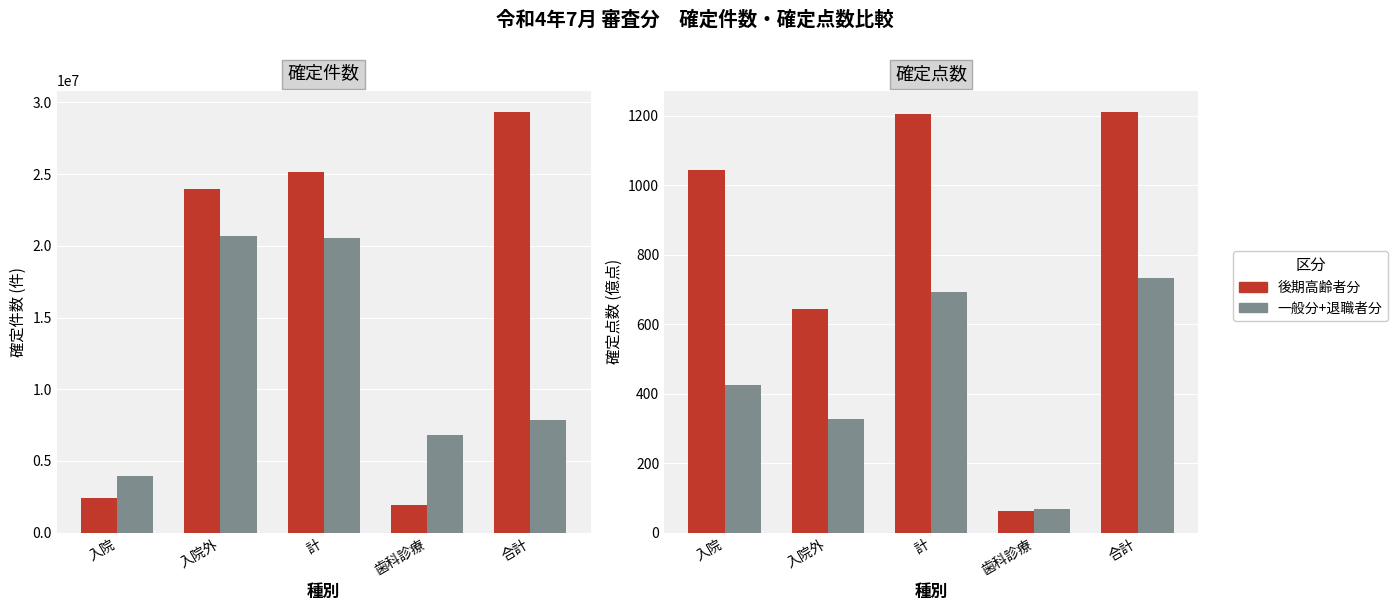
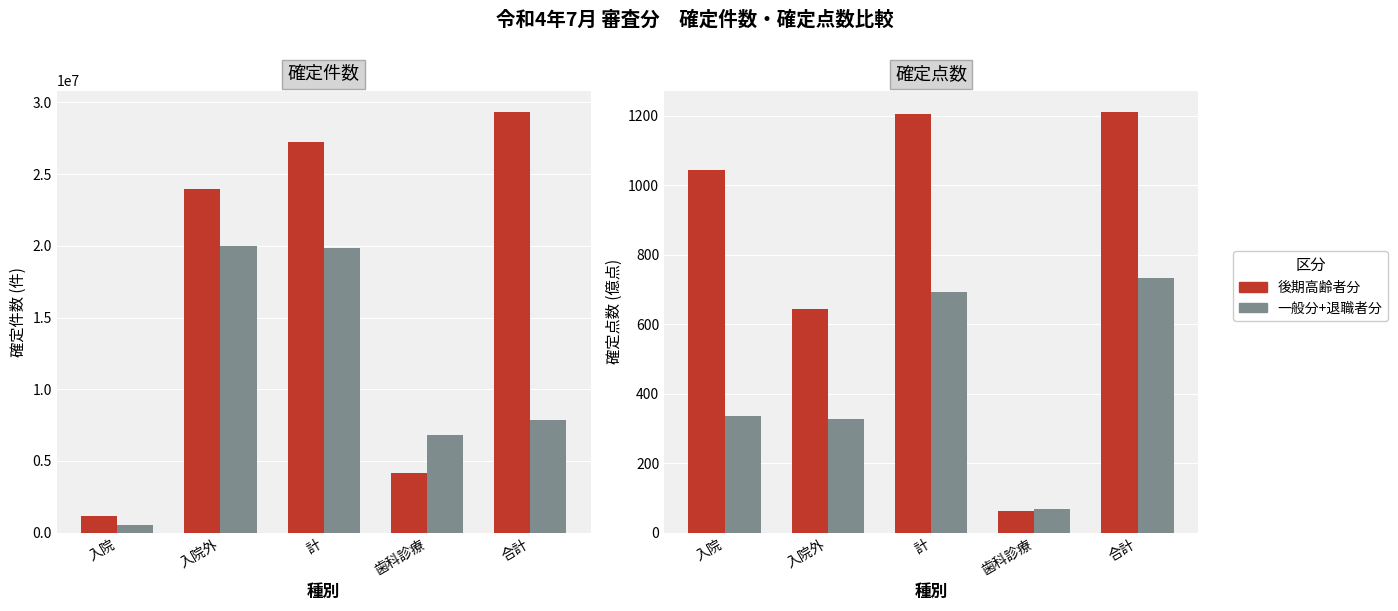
  {
    "確定件数": {
      "後期高齢者分": {
-       "入院": 2400000,
+       "入院": 1200000,
        "入院外": 24000000,
-       "計": 25200000,
-       "歯科診療": 1900000,
+       "計": 27300000,
+       "歯科診療": 4200000,
        "合計": 29400000
      },
      "一般分+退職者分": {
-       "入院": 3900000,
-       "入院外": 20700000,
-       "計": 20600000,
+       "入院": 500000,
+       "入院外": 20000000,
+       "計": 19900000,
        "歯科診療": 6800000,
        "合計": 7800000
      }
    },
    "確定点数": {
      "後期高齢者分": {
        "入院": 1040,
        "入院外": 640,
        "計": 1210,
        "歯科診療": 60,
        "合計": 1210
      },
      "一般分+退職者分": {
-       "入院": 420,
+       "入院": 340,
        "入院外": 330,
        "計": 690,
        "歯科診療": 70,
        "合計": 730
      }
    }
  }
